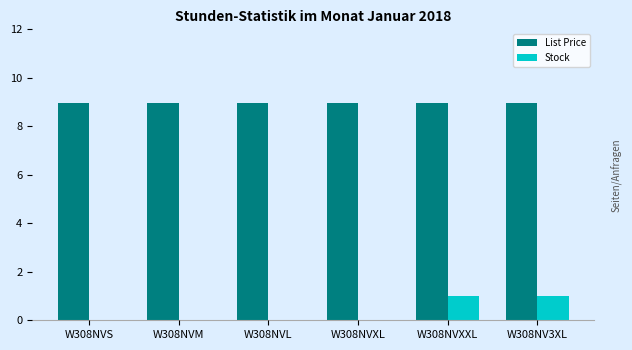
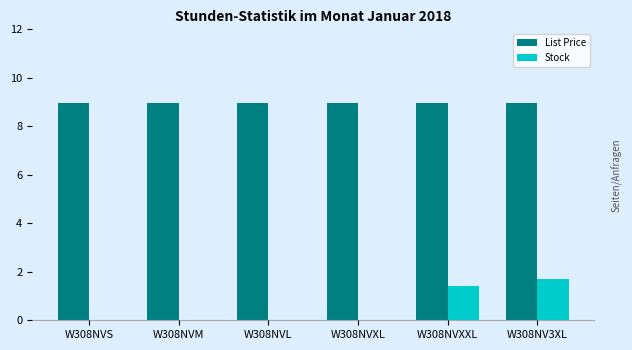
  {
    "List Price": {
      "W308NVS": 9.0,
      "W308NVM": 9.0,
      "W308NVL": 9.0,
      "W308NVXL": 9.0,
      "W308NVXXL": 9.0,
      "W308NV3XL": 9.0
    },
    "Stock": {
      "W308NVS": 0.0,
      "W308NVM": 0.0,
      "W308NVL": 0.0,
      "W308NVXL": 0.0,
-     "W308NVXXL": 1.0,
-     "W308NV3XL": 1.0
+     "W308NVXXL": 1.4,
+     "W308NV3XL": 1.7
    }
  }
